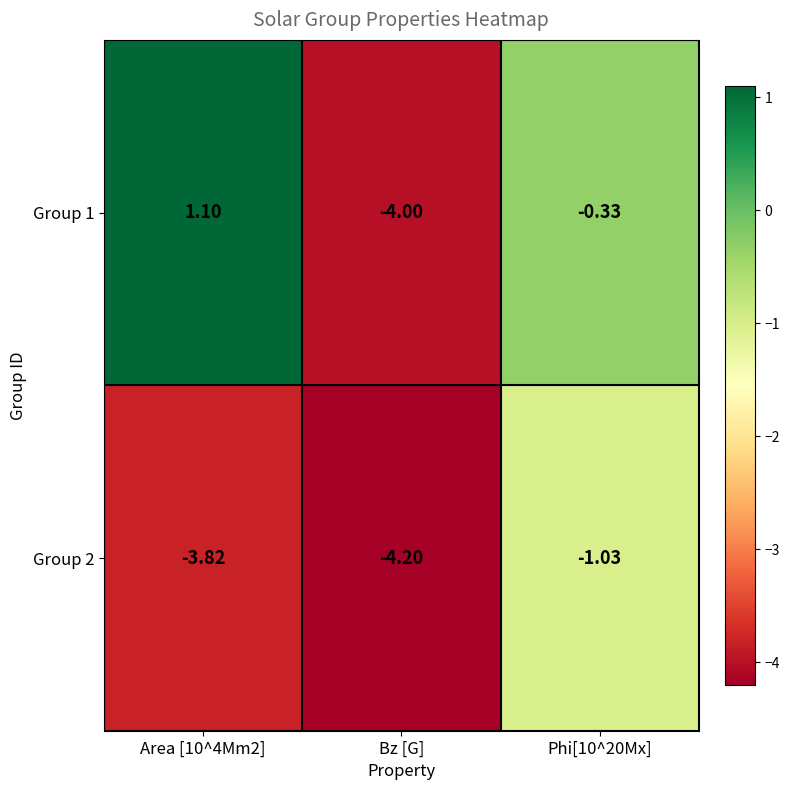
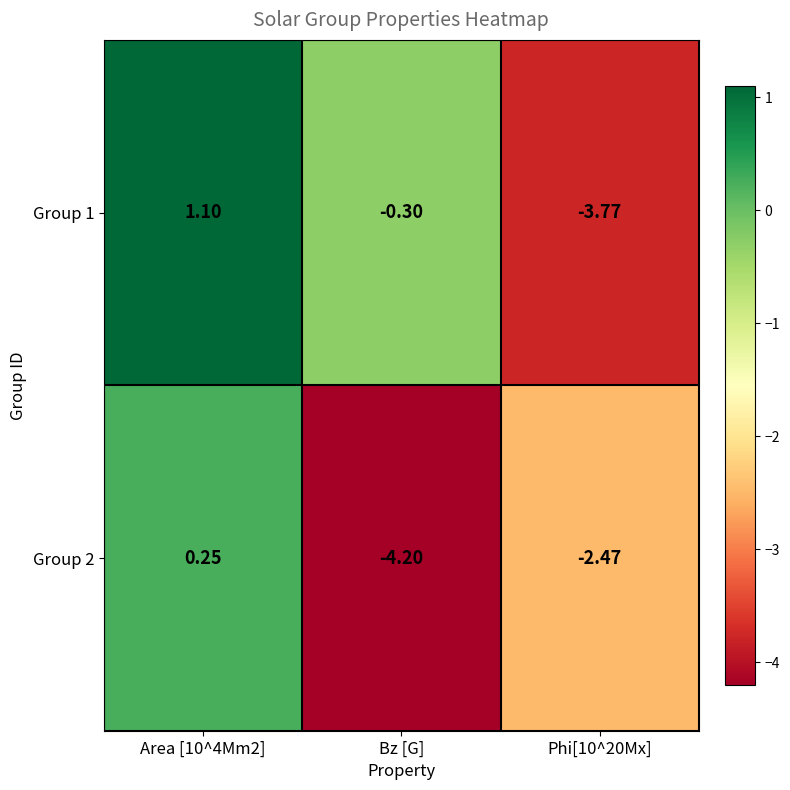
  {
    "Group 1": {
      "Area [10^4Mm2]": 1.10,
-     "Bz [G]": -4.00,
-     "Phi[10^20Mx]": -0.33
+     "Bz [G]": -0.30,
+     "Phi[10^20Mx]": -3.77
    },
    "Group 2": {
-     "Area [10^4Mm2]": -3.82,
+     "Area [10^4Mm2]": 0.25,
      "Bz [G]": -4.20,
-     "Phi[10^20Mx]": -1.03
+     "Phi[10^20Mx]": -2.47
    }
  }
